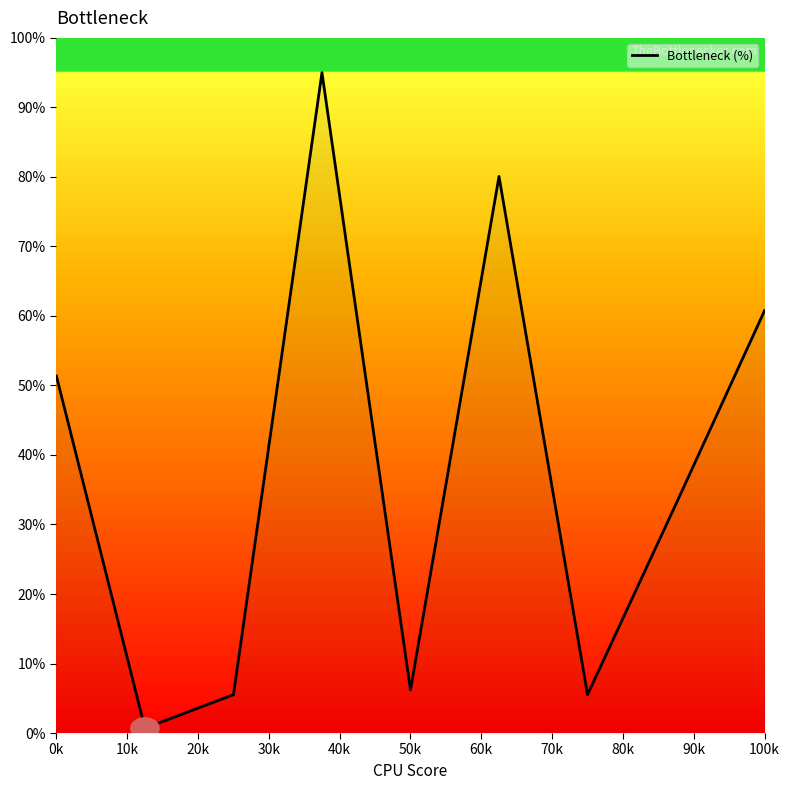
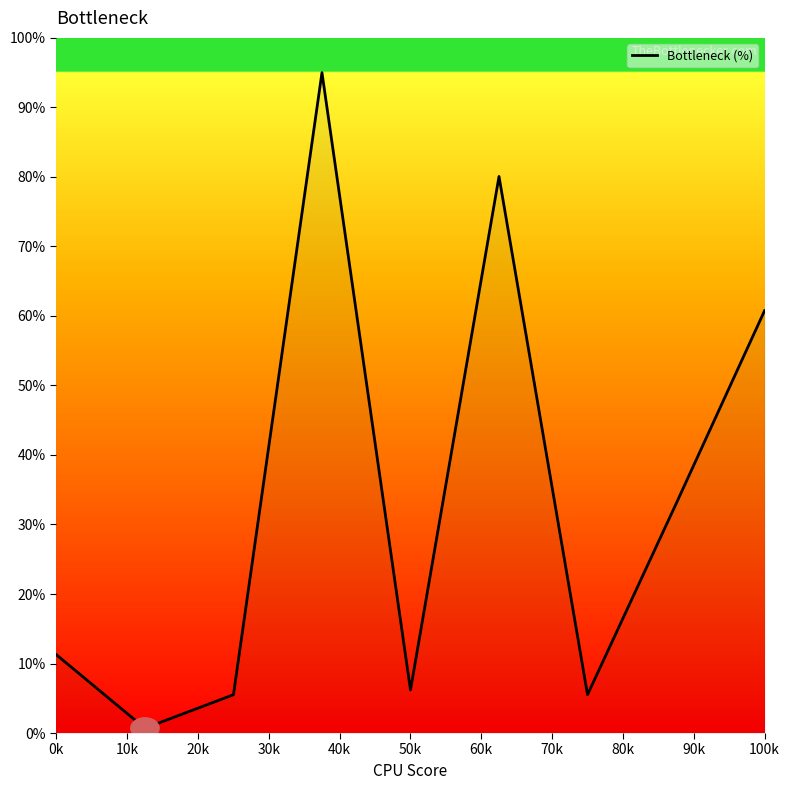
  {
-   "0k": "51%",
+   "0k": "11%",
    "50k": "6%",
    "100k": "61%"
  }
